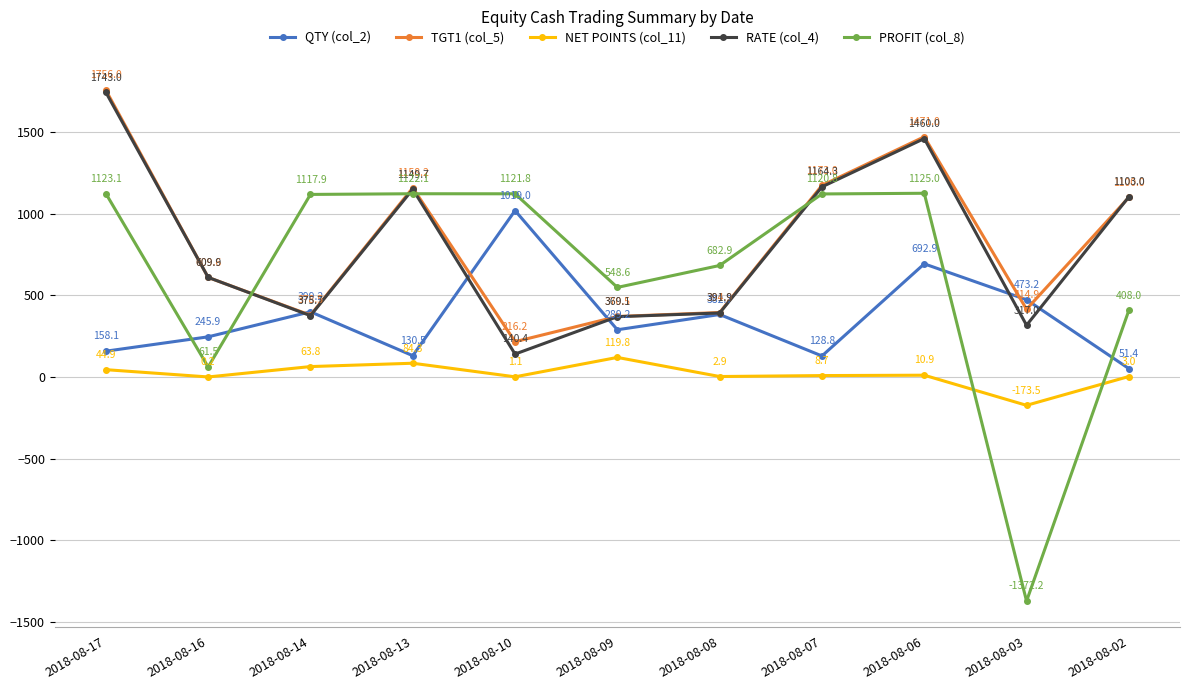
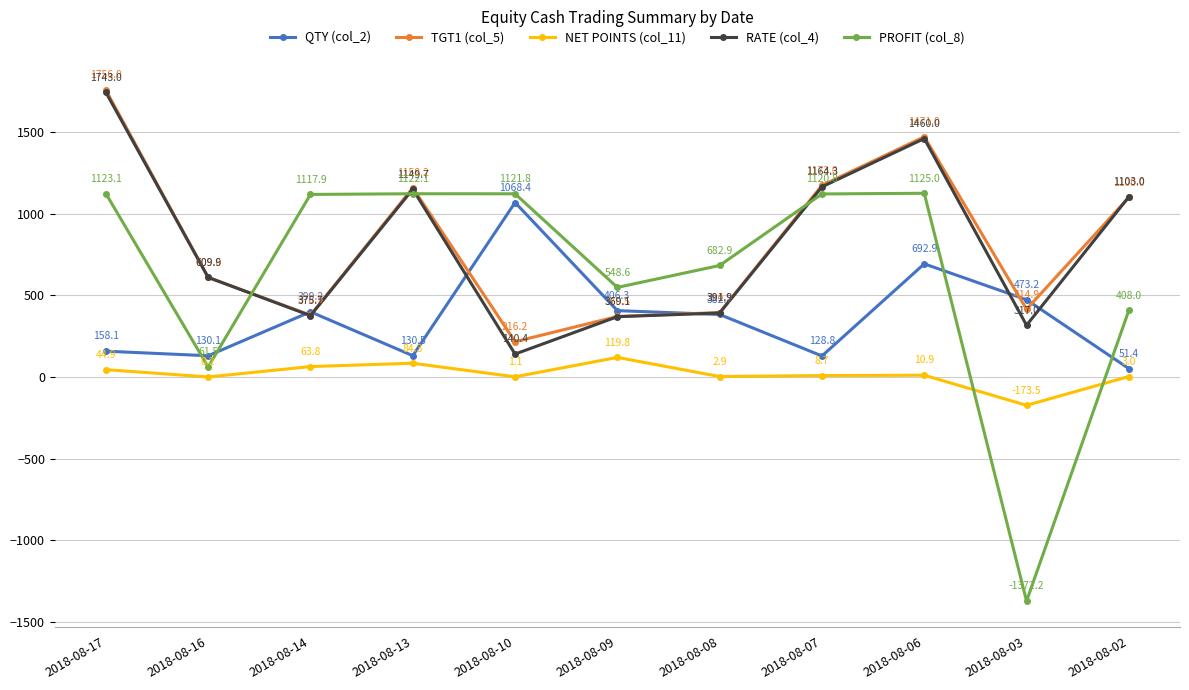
  {
    "QTY (col_2)": {
      "2018-08-17": 158.1,
-     "2018-08-16": 245.9,
-     "2018-08-10": 1019.0,
-     "2018-08-09": 289.2,
+     "2018-08-16": 130.1,
+     "2018-08-10": 1068.4,
+     "2018-08-09": 406.3,
      "2018-08-07": 128.8,
      "2018-08-06": 692.9,
      "2018-08-03": 473.2,
      "2018-08-02": 51.4
    },
    "TGT1 (col_5)": {
      "2018-08-10": 216.2
    },
    "NET POINTS (col_11)": {
      "2018-08-14": 63.8,
      "2018-08-10": 1.1,
      "2018-08-09": 119.8,
      "2018-08-08": 2.9,
      "2018-08-06": 10.9,
      "2018-08-03": -173.5
    },
    "PROFIT (col_8)": {
      "2018-08-17": 1123.1,
      "2018-08-16": 61.5,
      "2018-08-14": 1117.9,
      "2018-08-10": 1121.8,
      "2018-08-09": 548.6,
      "2018-08-08": 682.9,
      "2018-08-06": 1125.0,
      "2018-08-03": -1372.2,
      "2018-08-02": 408.0
    }
  }
